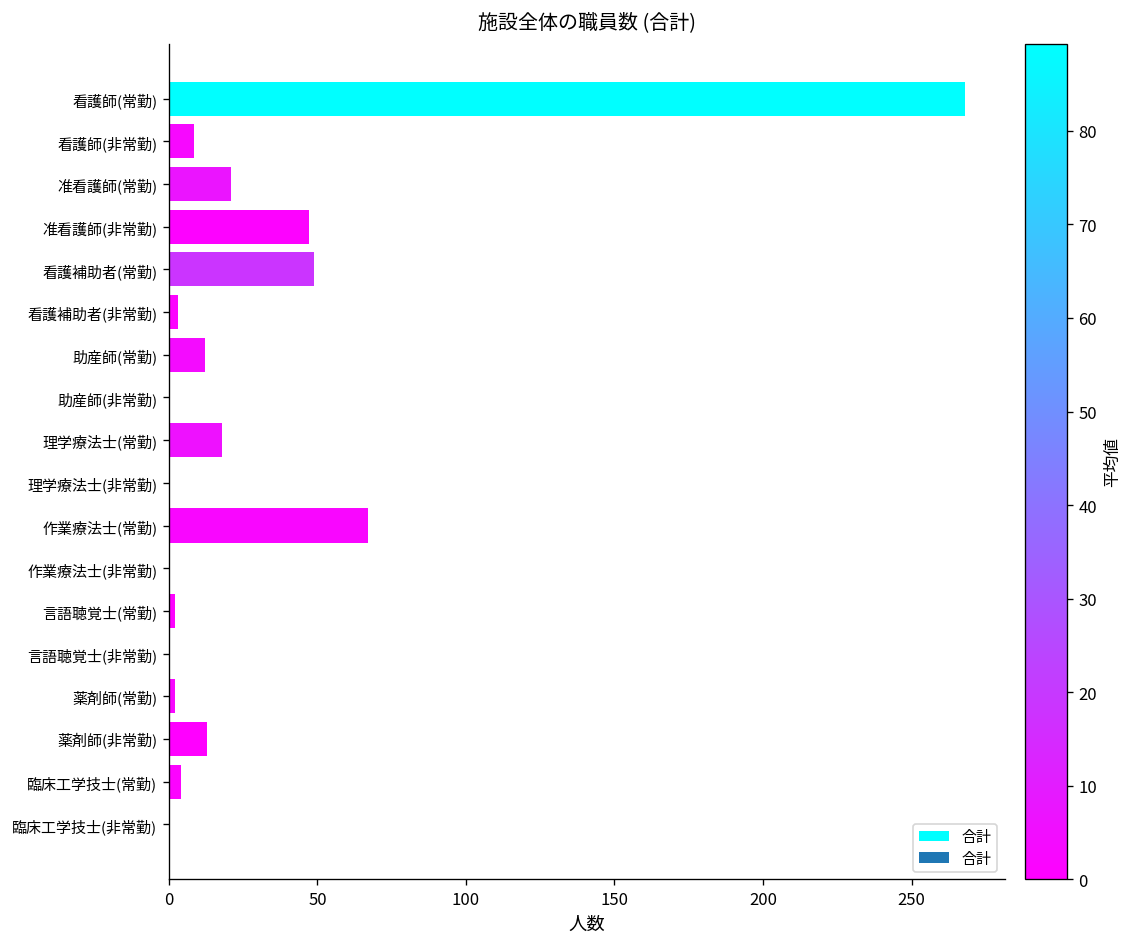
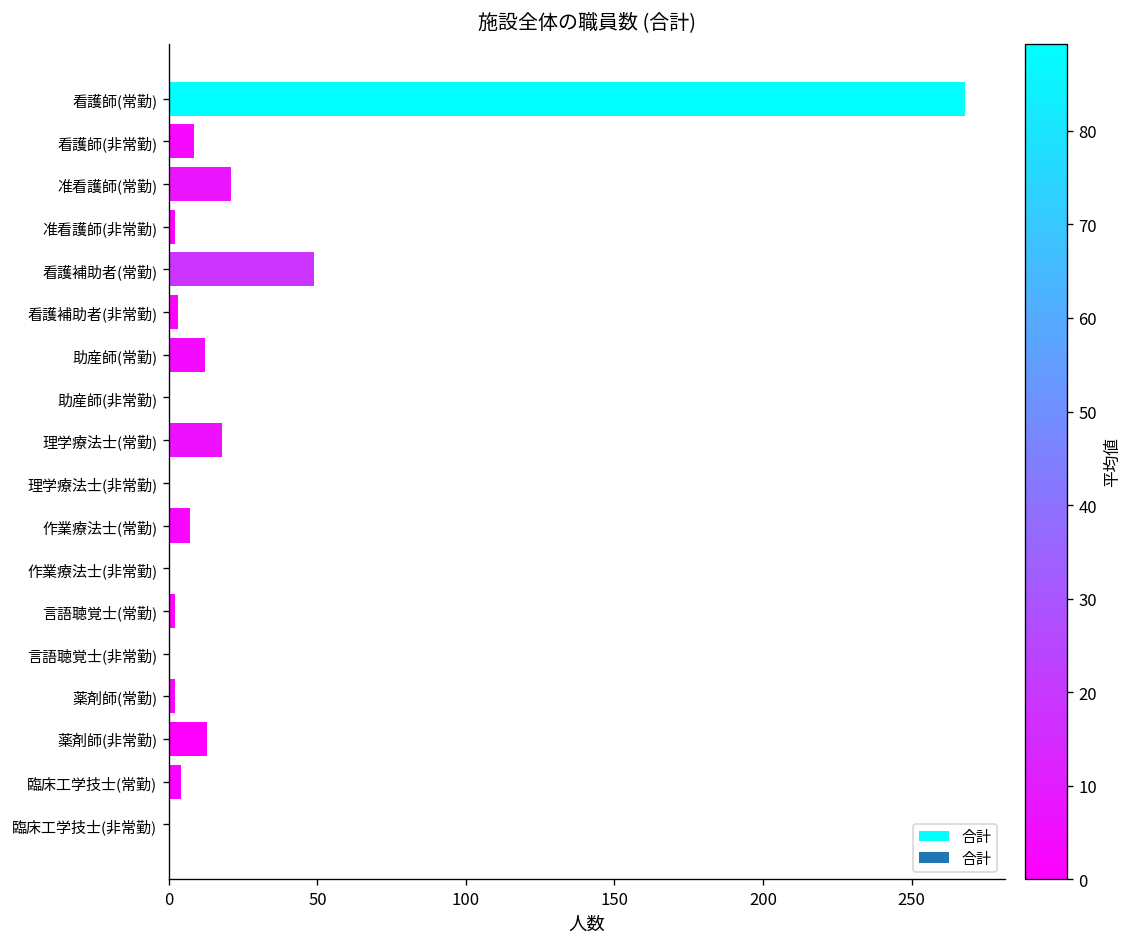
  {
    "看護師(常勤)": 268,
    "看護師(非常勤)": 9,
    "准看護師(常勤)": 21,
-   "准看護師(非常勤)": 47,
+   "准看護師(非常勤)": 2,
    "看護補助者(常勤)": 49,
    "看護補助者(非常勤)": 3,
    "助産師(常勤)": 12,
    "助産師(非常勤)": 0,
    "理学療法士(常勤)": 18,
    "理学療法士(非常勤)": 0,
-   "作業療法士(常勤)": 67,
+   "作業療法士(常勤)": 7,
    "作業療法士(非常勤)": 0,
    "言語聴覚士(常勤)": 2,
    "言語聴覚士(非常勤)": 0,
    "薬剤師(常勤)": 2,
    "薬剤師(非常勤)": 13,
    "臨床工学技士(常勤)": 4,
    "臨床工学技士(非常勤)": 0
  }
